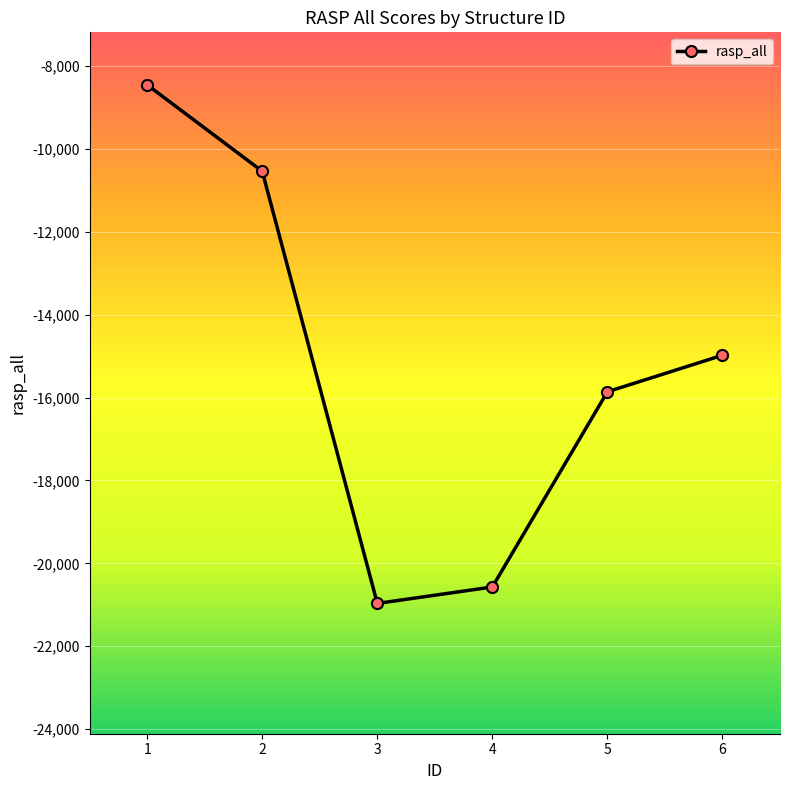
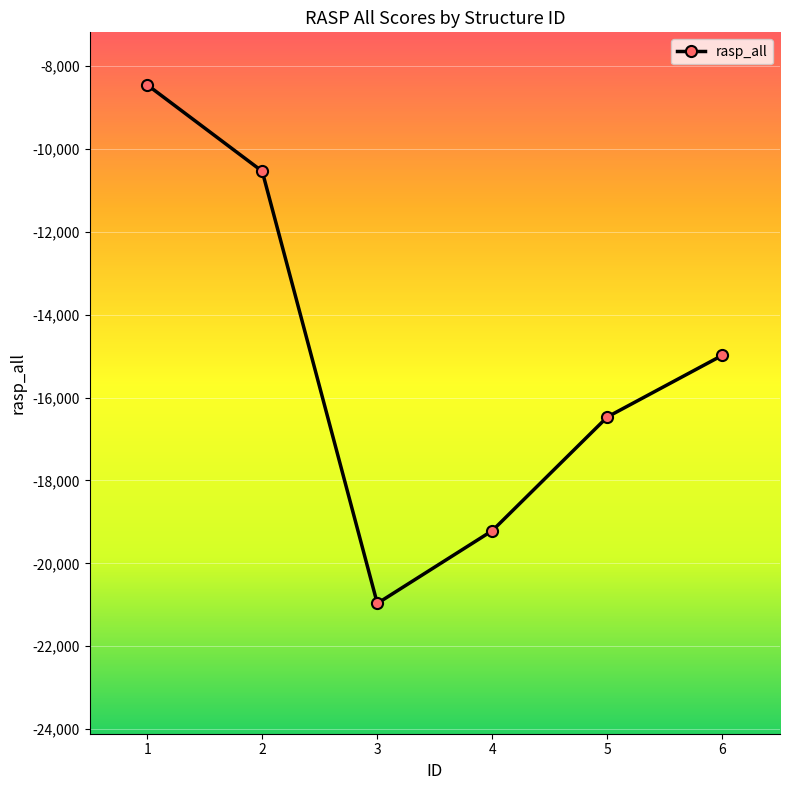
  {
    "1": "-8,500",
    "2": "-10,500",
    "3": "-21,000",
-   "4": "-20,600",
-   "5": "-15,900",
+   "4": "-19,200",
+   "5": "-16,500",
    "6": "-15,000"
  }
